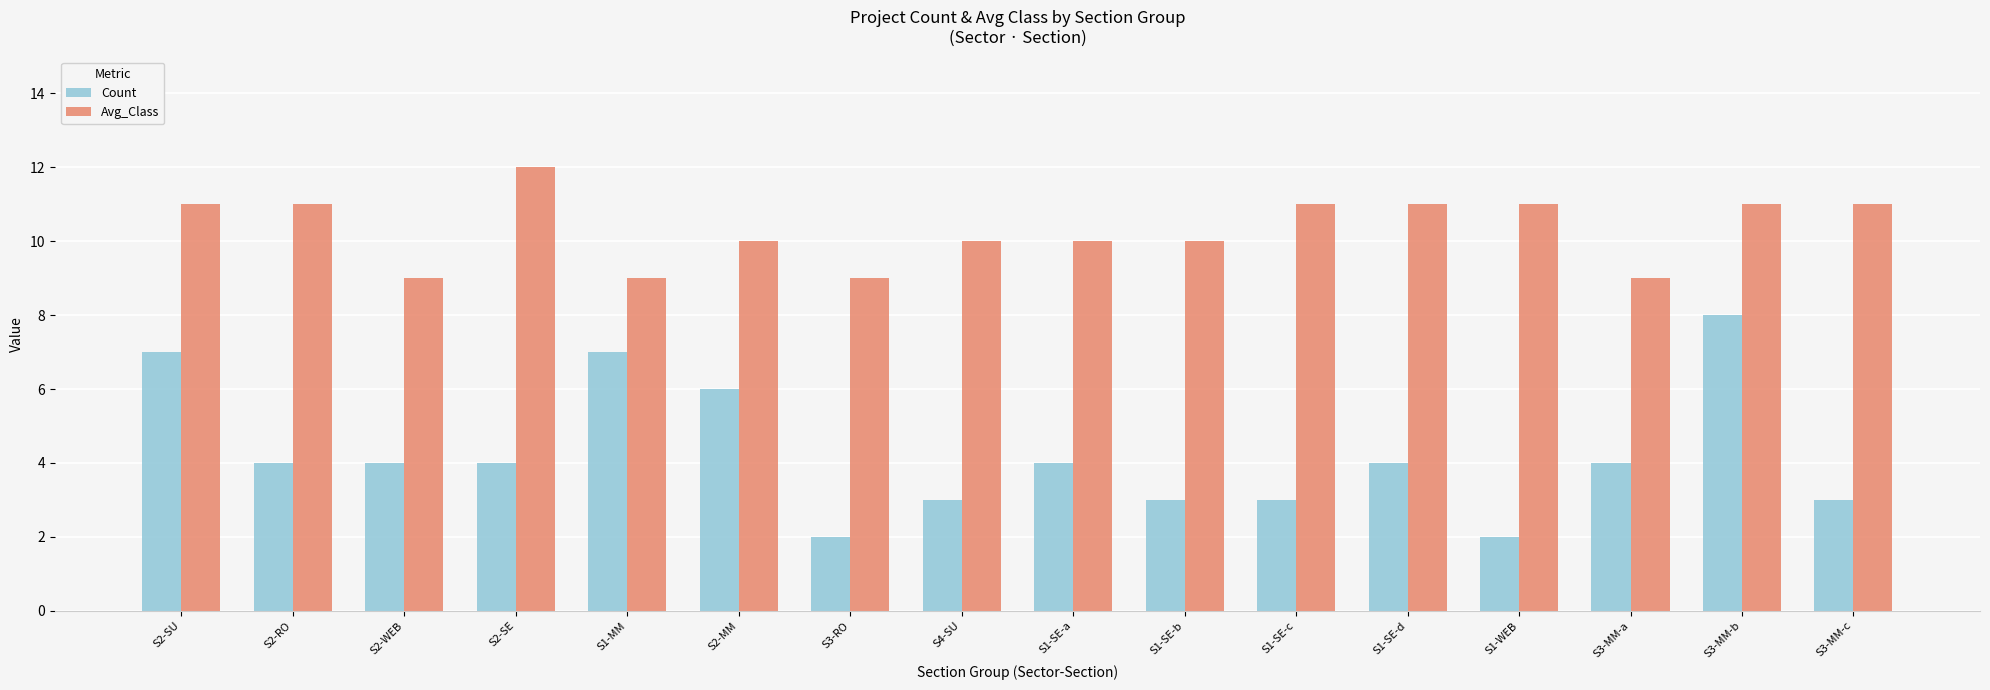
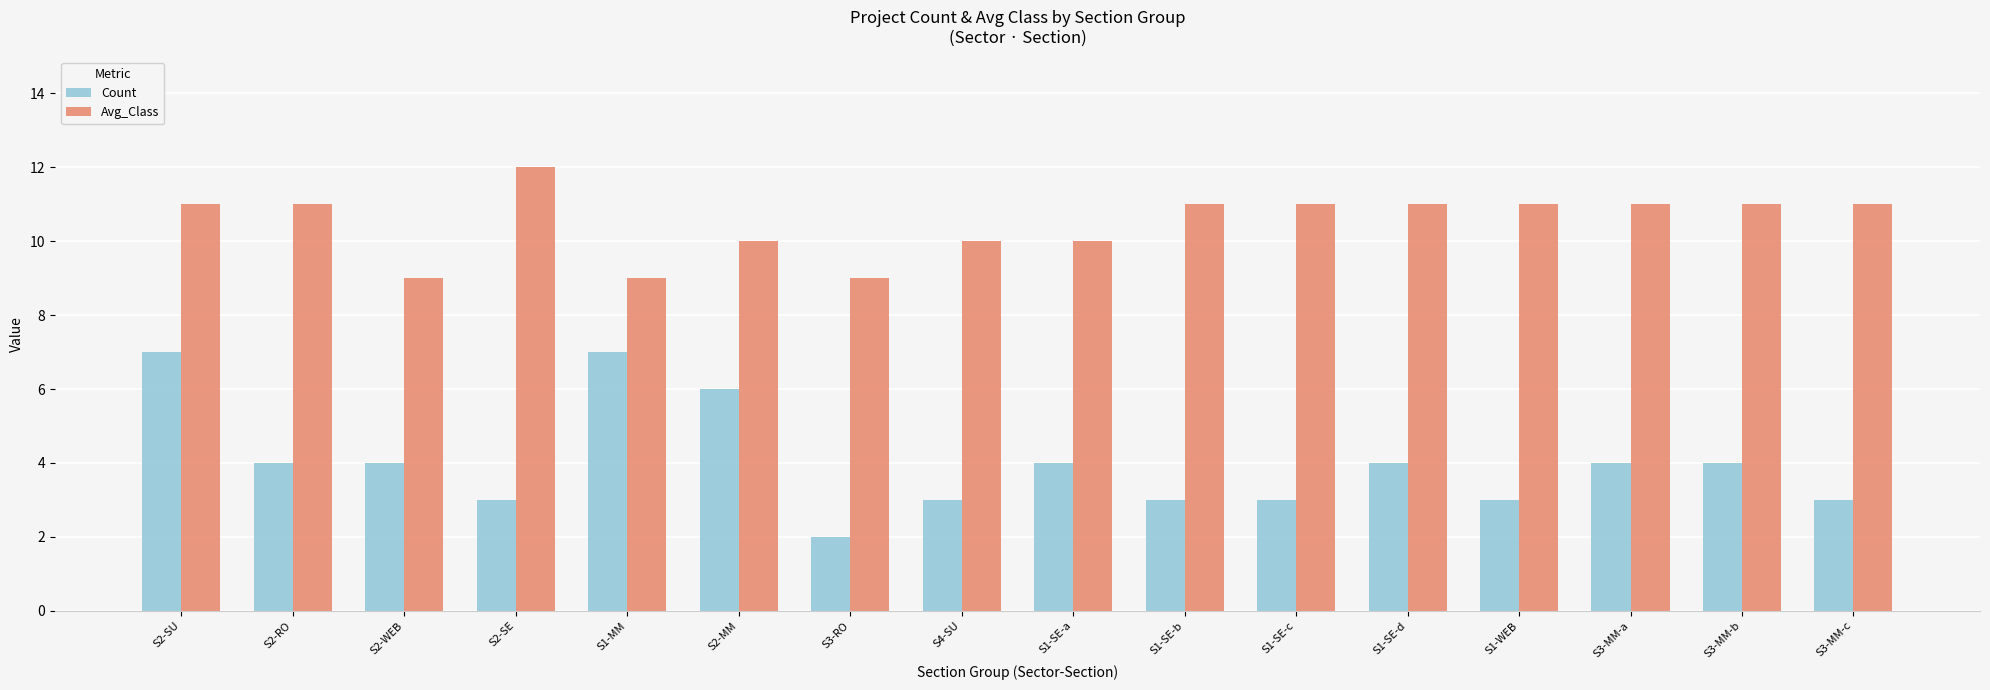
  {
    "Count": {
      "S2-SU": 7,
      "S2-RO": 4,
      "S2-WEB": 4,
-     "S2-SE": 4,
+     "S2-SE": 3,
      "S1-MM": 7,
      "S2-MM": 6,
      "S3-RO": 2,
      "S4-SU": 3,
      "S1-SE-a": 4,
      "S1-SE-b": 3,
      "S1-SE-c": 3,
      "S1-SE-d": 4,
-     "S1-WEB": 2,
+     "S1-WEB": 3,
      "S3-MM-a": 4,
-     "S3-MM-b": 8,
+     "S3-MM-b": 4,
      "S3-MM-c": 3
    },
    "Avg_Class": {
      "S2-SU": 11,
      "S2-RO": 11,
      "S2-WEB": 9,
      "S2-SE": 12,
      "S1-MM": 9,
      "S2-MM": 10,
      "S3-RO": 9,
      "S4-SU": 10,
      "S1-SE-a": 10,
-     "S1-SE-b": 10,
+     "S1-SE-b": 11,
      "S1-SE-c": 11,
      "S1-SE-d": 11,
      "S1-WEB": 11,
-     "S3-MM-a": 9,
+     "S3-MM-a": 11,
      "S3-MM-b": 11,
      "S3-MM-c": 11
    }
  }
